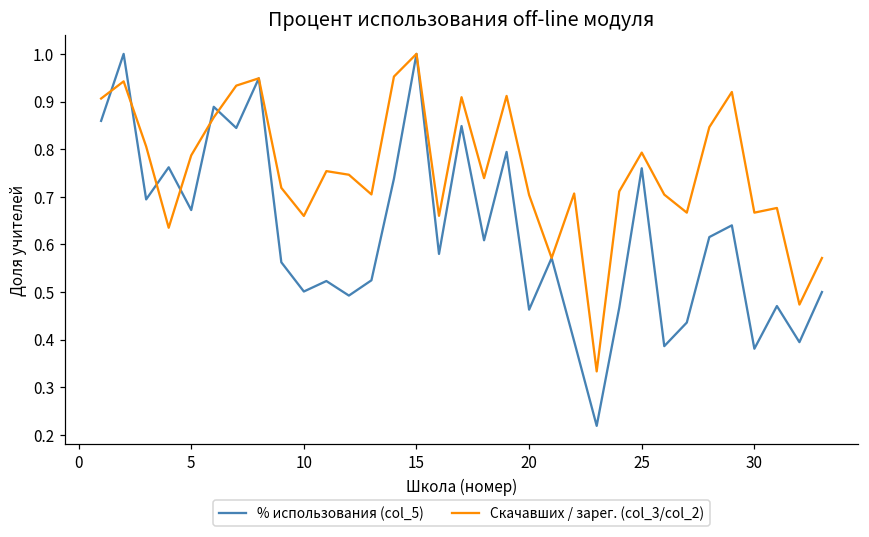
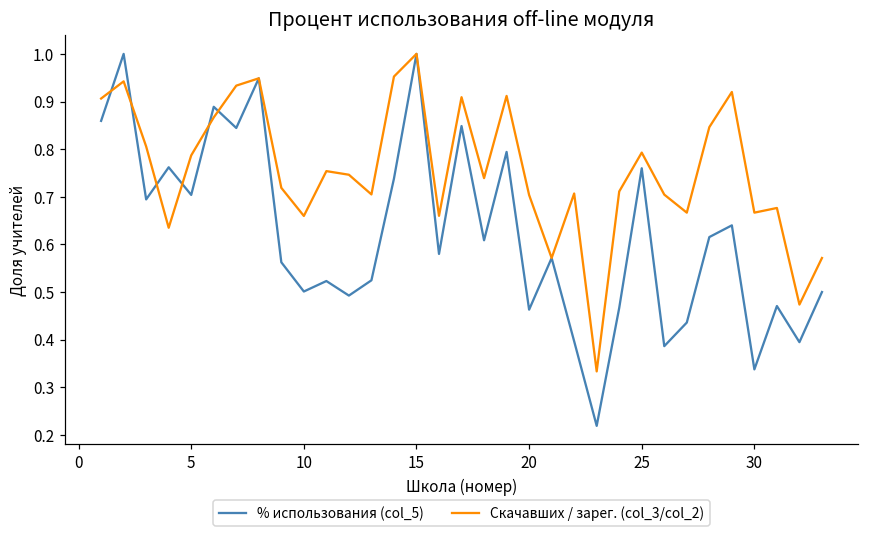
  {
    "% использования (col_5)": {
-     "5": 0.67,
+     "5": 0.70,
      "10": 0.50,
      "20": 0.46,
      "25": 0.76,
-     "30": 0.38
+     "30": 0.34
    },
    "Скачавших / зарег. (col_3/col_2)": {
      "5": 0.79,
      "10": 0.66,
      "20": 0.70,
      "25": 0.79,
      "30": 0.67
    }
  }
